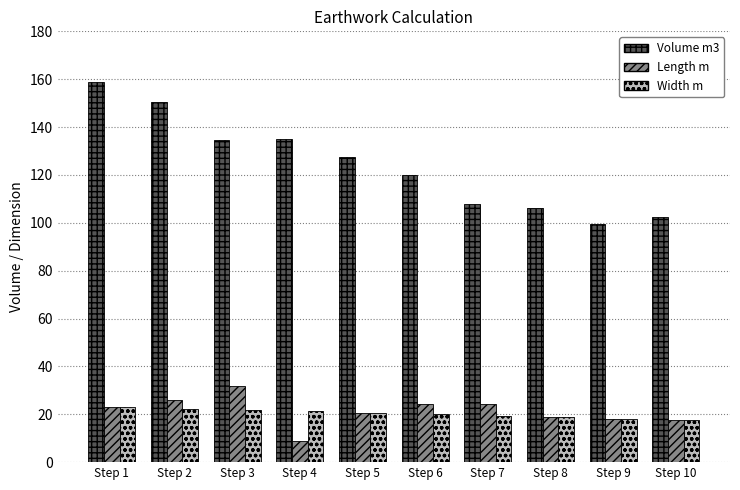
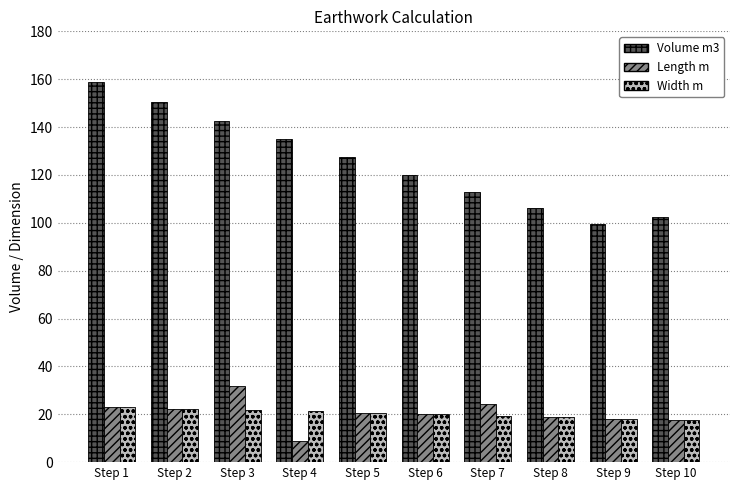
  {
    "Volume m3": {
      "Step 1": 159,
      "Step 2": 151,
-     "Step 3": 135,
+     "Step 3": 143,
      "Step 4": 135,
      "Step 5": 127,
      "Step 6": 120,
-     "Step 7": 108,
+     "Step 7": 113,
      "Step 8": 106,
      "Step 9": 99,
      "Step 10": 102
    },
    "Length m": {
      "Step 1": 23,
-     "Step 2": 26,
+     "Step 2": 22,
      "Step 3": 32,
      "Step 4": 9,
      "Step 5": 21,
-     "Step 6": 24,
+     "Step 6": 20,
      "Step 7": 24,
      "Step 8": 19,
      "Step 9": 18,
      "Step 10": 18
    },
    "Width m": {
      "Step 1": 23,
      "Step 2": 22,
      "Step 3": 22,
      "Step 4": 21,
      "Step 5": 21,
      "Step 6": 20,
      "Step 7": 19,
      "Step 8": 19,
      "Step 9": 18,
      "Step 10": 18
    }
  }
